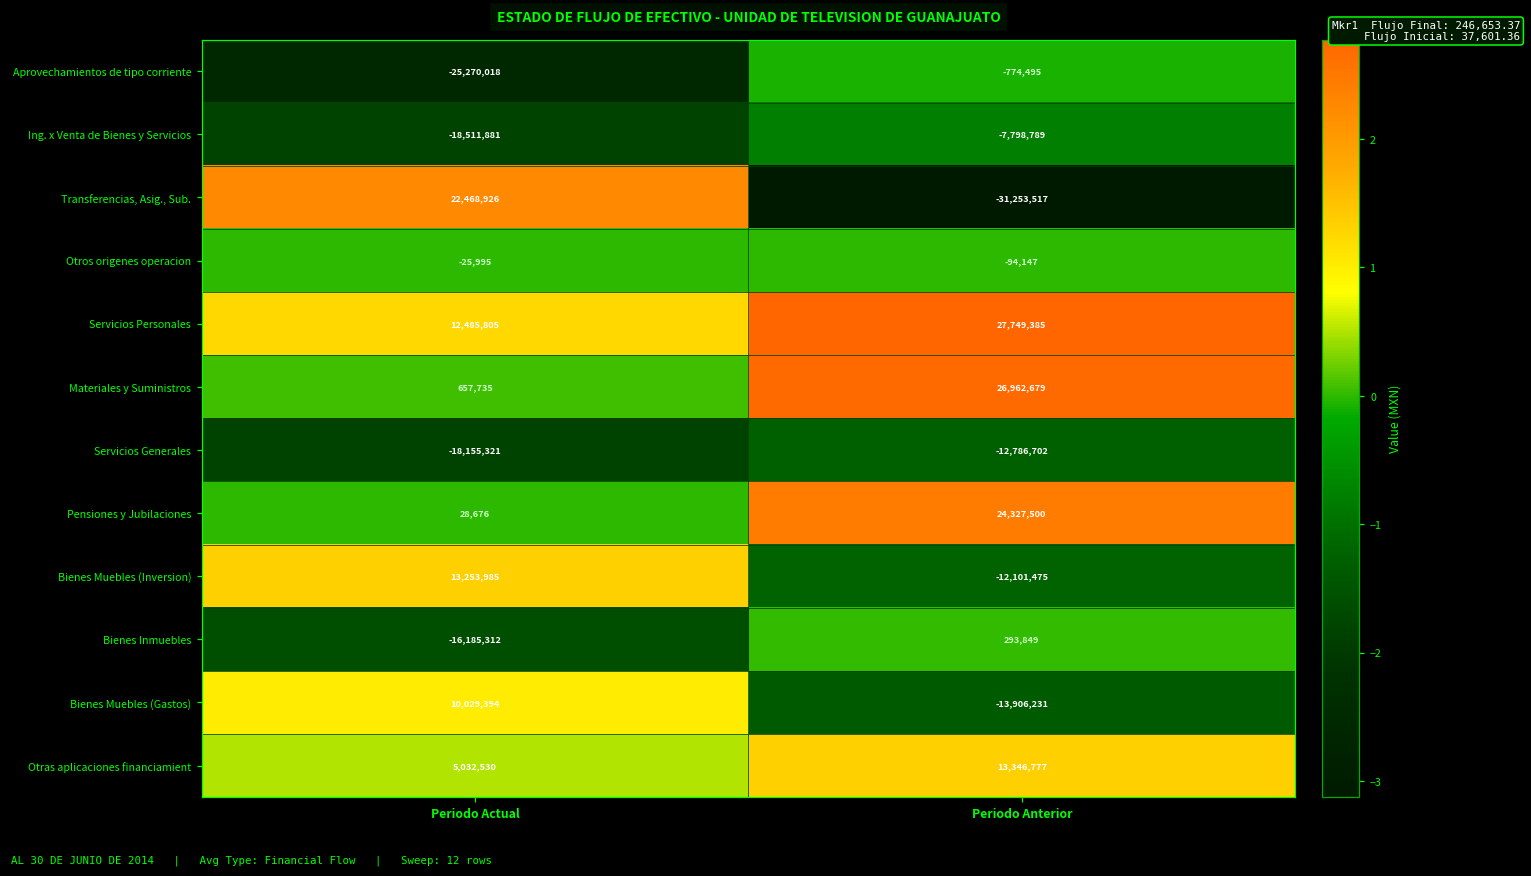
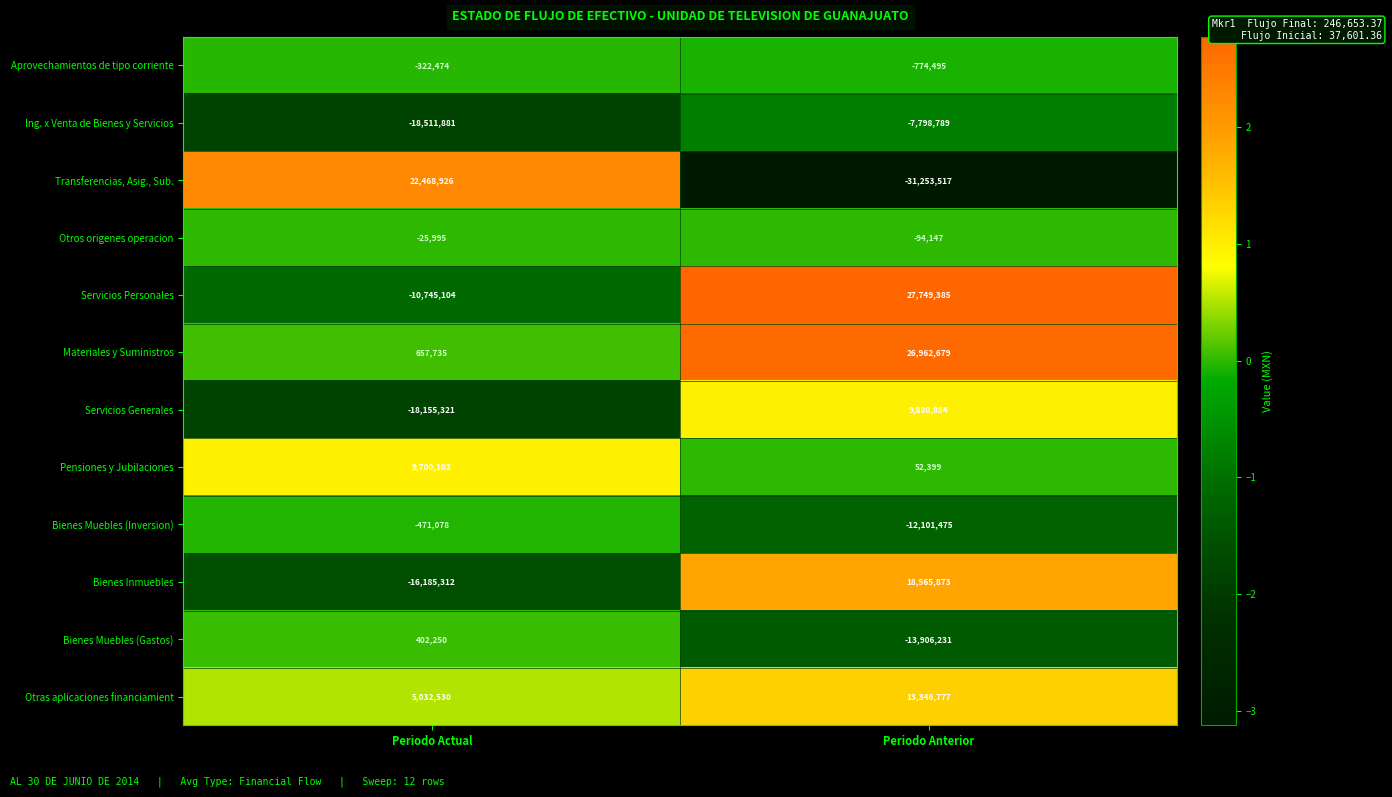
  {
    "Aprovechamientos de tipo corriente": {
-     "Periodo Actual": "-25,270,018",
+     "Periodo Actual": "-322,474",
      "Periodo Anterior": "-774,495"
    },
    "Ing. x Venta de Bienes y Servicios": {
      "Periodo Actual": "-18,511,881",
      "Periodo Anterior": "-7,798,789"
    },
    "Transferencias, Asig., Sub.": {
      "Periodo Actual": "22,468,926",
      "Periodo Anterior": "-31,253,517"
    },
    "Otros origenes operacion": {
      "Periodo Actual": "-25,995",
      "Periodo Anterior": "-94,147"
    },
    "Servicios Personales": {
-     "Periodo Actual": "12,485,805",
+     "Periodo Actual": "-10,745,104",
      "Periodo Anterior": "27,749,385"
    },
    "Materiales y Suministros": {
      "Periodo Actual": "657,735",
      "Periodo Anterior": "26,962,679"
    },
    "Servicios Generales": {
      "Periodo Actual": "-18,155,321",
-     "Periodo Anterior": "-12,786,702"
+     "Periodo Anterior": "9,880,884"
    },
    "Pensiones y Jubilaciones": {
-     "Periodo Actual": "28,676",
-     "Periodo Anterior": "24,327,500"
+     "Periodo Actual": "9,700,103",
+     "Periodo Anterior": "52,399"
    },
    "Bienes Muebles (Inversion)": {
-     "Periodo Actual": "13,253,985",
+     "Periodo Actual": "-471,078",
      "Periodo Anterior": "-12,101,475"
    },
    "Bienes Inmuebles": {
      "Periodo Actual": "-16,185,312",
-     "Periodo Anterior": "293,849"
+     "Periodo Anterior": "18,565,873"
    },
    "Bienes Muebles (Gastos)": {
-     "Periodo Actual": "10,029,394",
+     "Periodo Actual": "402,250",
      "Periodo Anterior": "-13,906,231"
    },
    "Otras aplicaciones financiamient": {
      "Periodo Actual": "5,032,530",
      "Periodo Anterior": "13,346,777"
    }
  }
